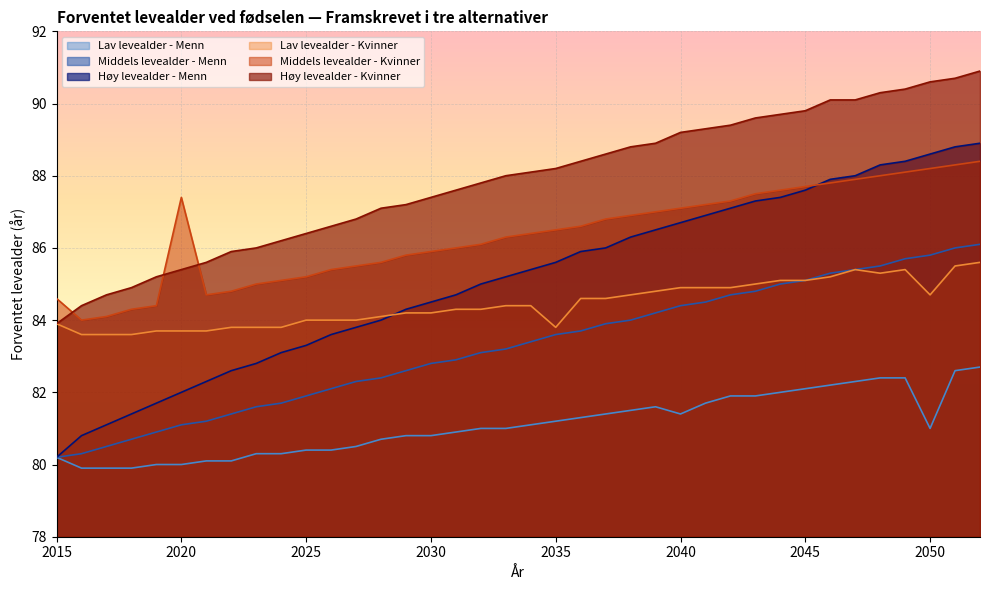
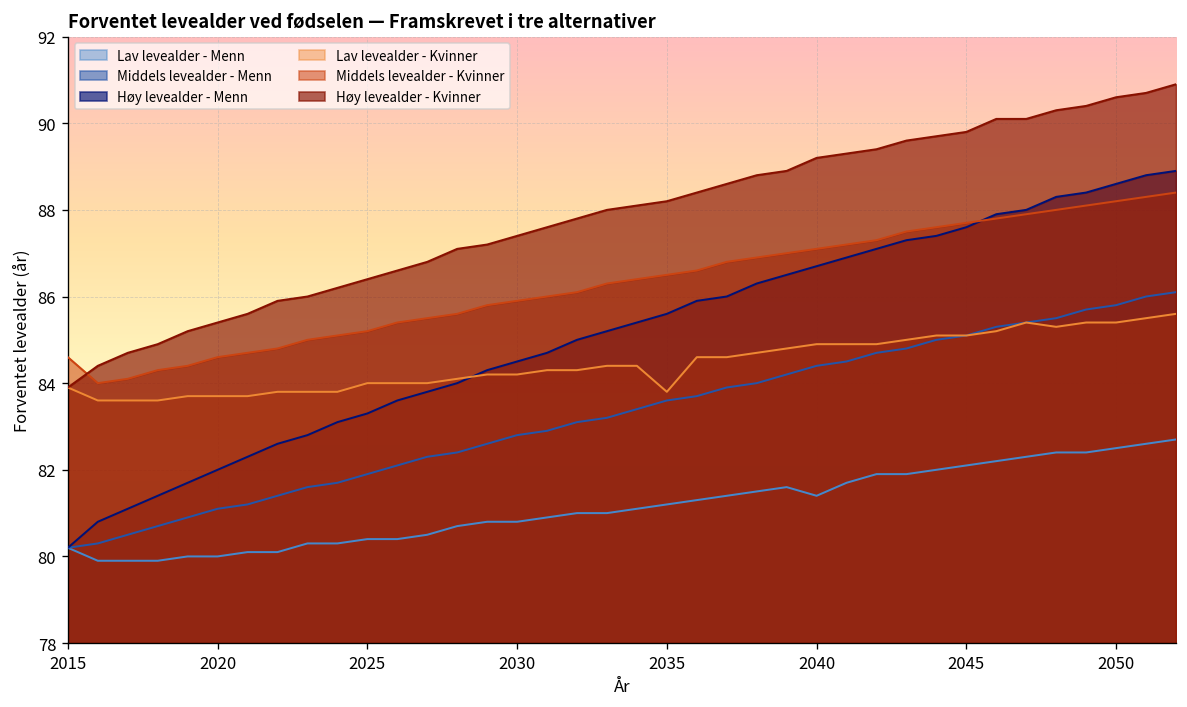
  {
    "Lav levealder - Menn": {
      "2020": 80.0,
      "2025": 80.4,
      "2030": 80.8,
      "2035": 81.2,
      "2040": 81.4,
      "2045": 82.1,
-     "2050": 81.0
+     "2050": 82.5
    },
    "Middels levealder - Menn": {
      "2020": 81.1,
      "2025": 81.9,
      "2030": 82.8,
      "2035": 83.6,
      "2040": 84.4,
      "2050": 85.8
    },
    "Høy levealder - Menn": {
      "2020": 82.0,
      "2025": 83.3,
      "2030": 84.5,
      "2035": 85.6,
      "2040": 86.7,
      "2045": 87.6,
      "2050": 88.6
    },
    "Lav levealder - Kvinner": {
      "2020": 83.7,
      "2025": 84.0,
      "2030": 84.2,
      "2035": 83.8,
      "2040": 84.9,
-     "2050": 84.7
+     "2050": 85.4
    },
    "Middels levealder - Kvinner": {
      "2015": 84.6,
-     "2020": 87.4,
+     "2020": 84.6,
      "2025": 85.2,
      "2030": 85.9,
      "2035": 86.5,
      "2040": 87.1,
      "2045": 87.7,
      "2050": 88.2
    },
    "Høy levealder - Kvinner": {
      "2020": 85.4,
      "2025": 86.4,
      "2030": 87.4,
      "2035": 88.2,
      "2040": 89.2,
      "2045": 89.8,
      "2050": 90.6
    }
  }
